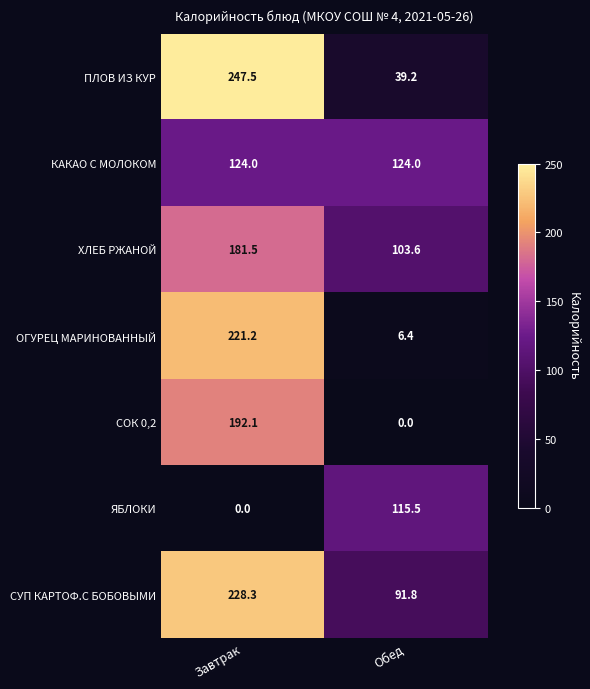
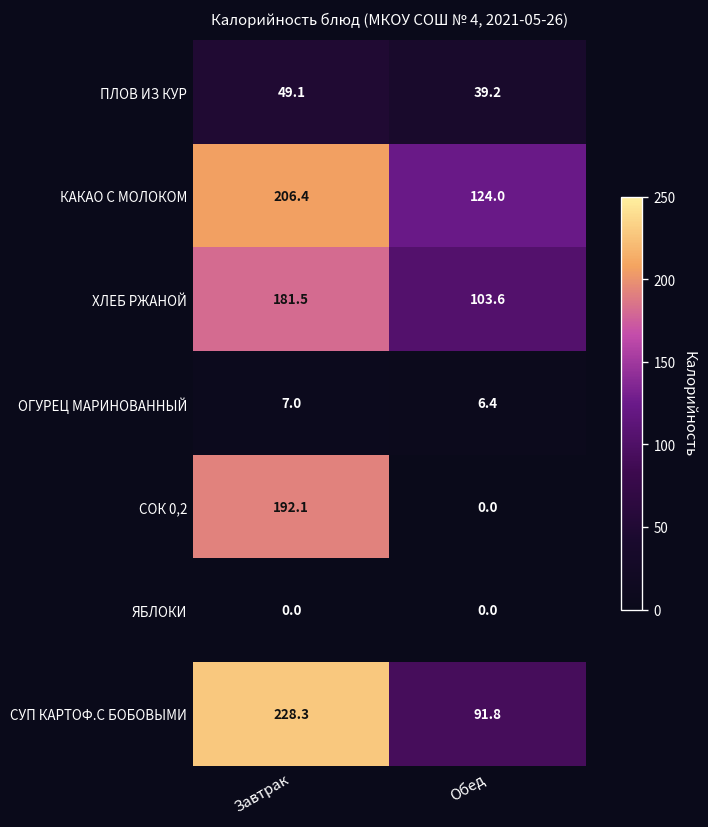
  {
    "ПЛОВ ИЗ КУР": {
-     "Завтрак": 247.5,
+     "Завтрак": 49.1,
      "Обед": 39.2
    },
    "КАКАО С МОЛОКОМ": {
-     "Завтрак": 124.0,
+     "Завтрак": 206.4,
      "Обед": 124.0
    },
    "ХЛЕБ РЖАНОЙ": {
      "Завтрак": 181.5,
      "Обед": 103.6
    },
    "ОГУРЕЦ МАРИНОВАННЫЙ": {
-     "Завтрак": 221.2,
+     "Завтрак": 7.0,
      "Обед": 6.4
    },
    "СОК 0,2": {
      "Завтрак": 192.1,
      "Обед": 0.0
    },
    "ЯБЛОКИ": {
      "Завтрак": 0.0,
-     "Обед": 115.5
+     "Обед": 0.0
    },
    "СУП КАРТОФ.С БОБОВЫМИ": {
      "Завтрак": 228.3,
      "Обед": 91.8
    }
  }
